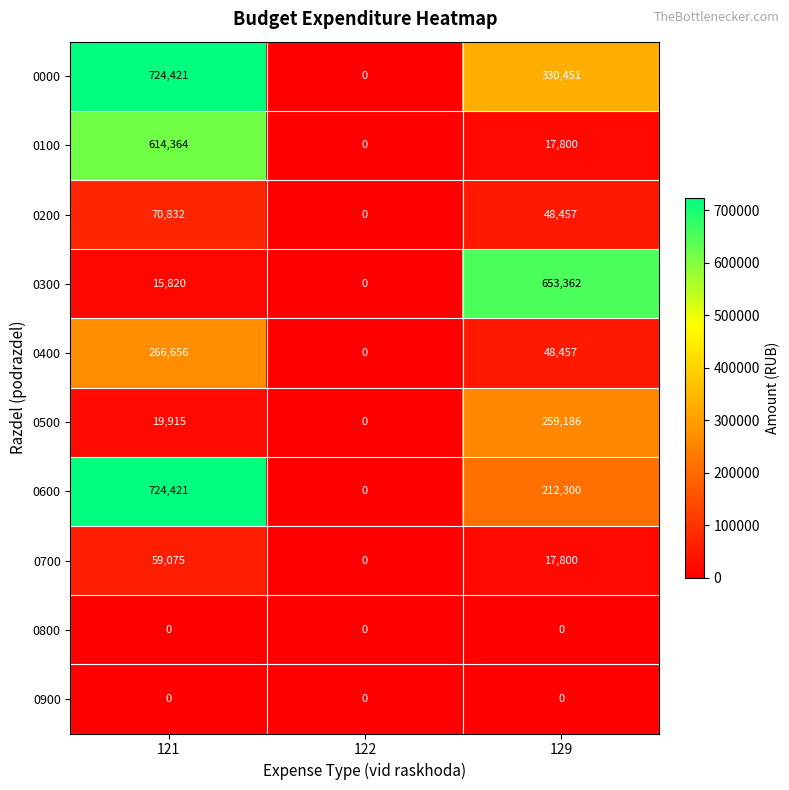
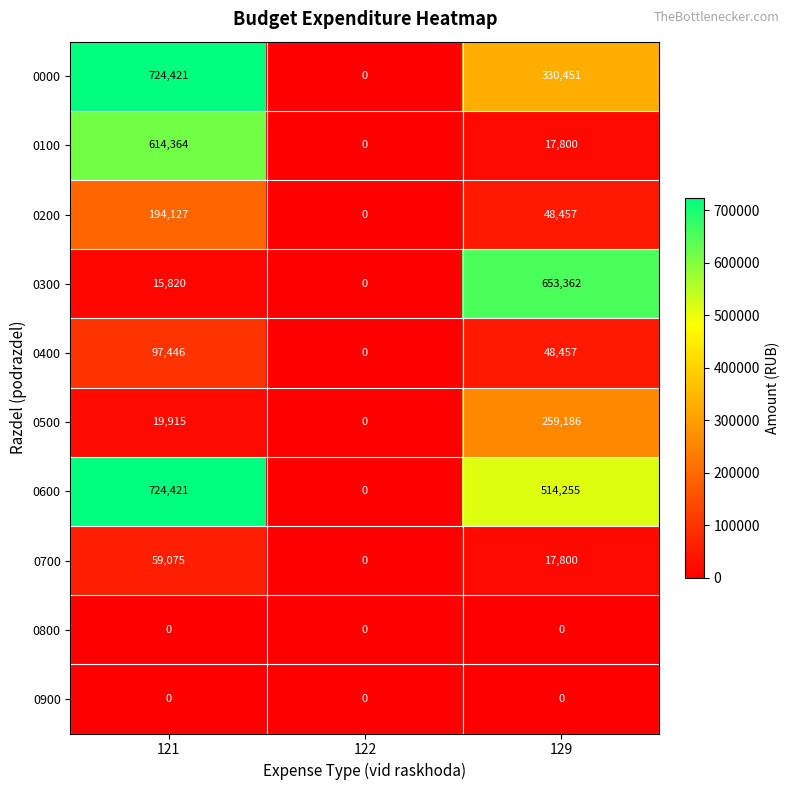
  {
    "0000": {
      "121": "724,421",
      "122": "0",
      "129": "330,451"
    },
    "0100": {
      "121": "614,364",
      "122": "0",
      "129": "17,800"
    },
    "0200": {
-     "121": "70,832",
+     "121": "194,127",
      "122": "0",
      "129": "48,457"
    },
    "0300": {
      "121": "15,820",
      "122": "0",
      "129": "653,362"
    },
    "0400": {
-     "121": "266,656",
+     "121": "97,446",
      "122": "0",
      "129": "48,457"
    },
    "0500": {
      "121": "19,915",
      "122": "0",
      "129": "259,186"
    },
    "0600": {
      "121": "724,421",
      "122": "0",
-     "129": "212,300"
+     "129": "514,255"
    },
    "0700": {
      "121": "59,075",
      "122": "0",
      "129": "17,800"
    },
    "0800": {
      "121": "0",
      "122": "0",
      "129": "0"
    },
    "0900": {
      "121": "0",
      "122": "0",
      "129": "0"
    }
  }
